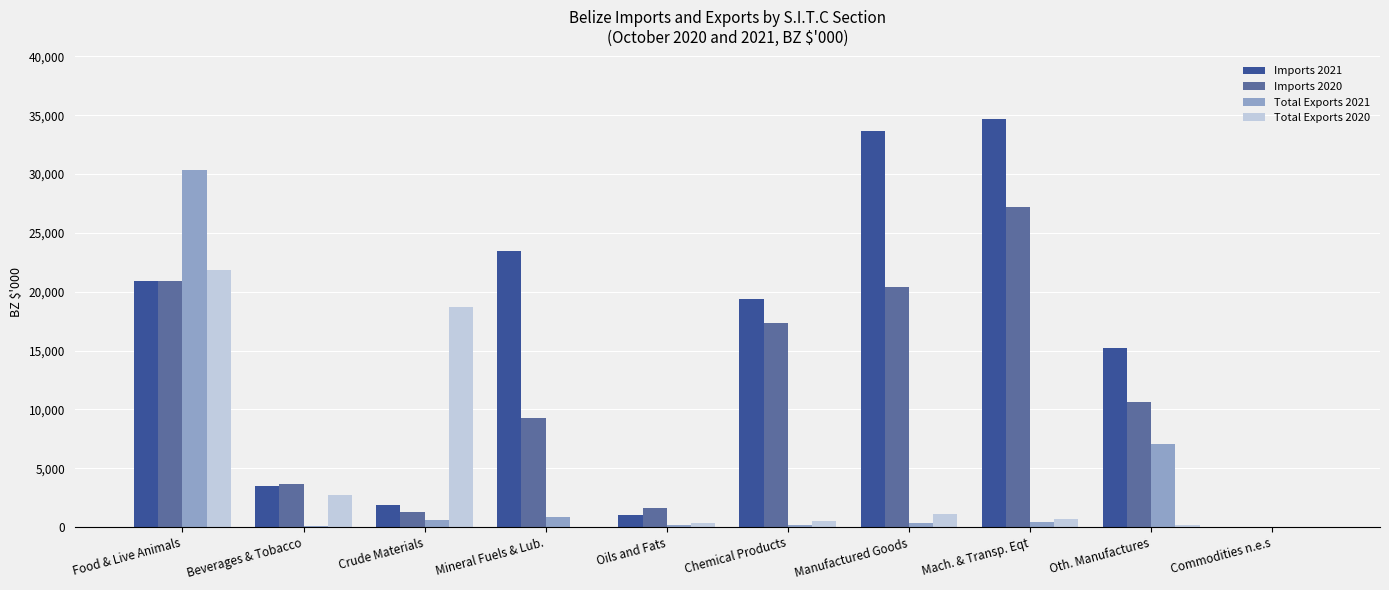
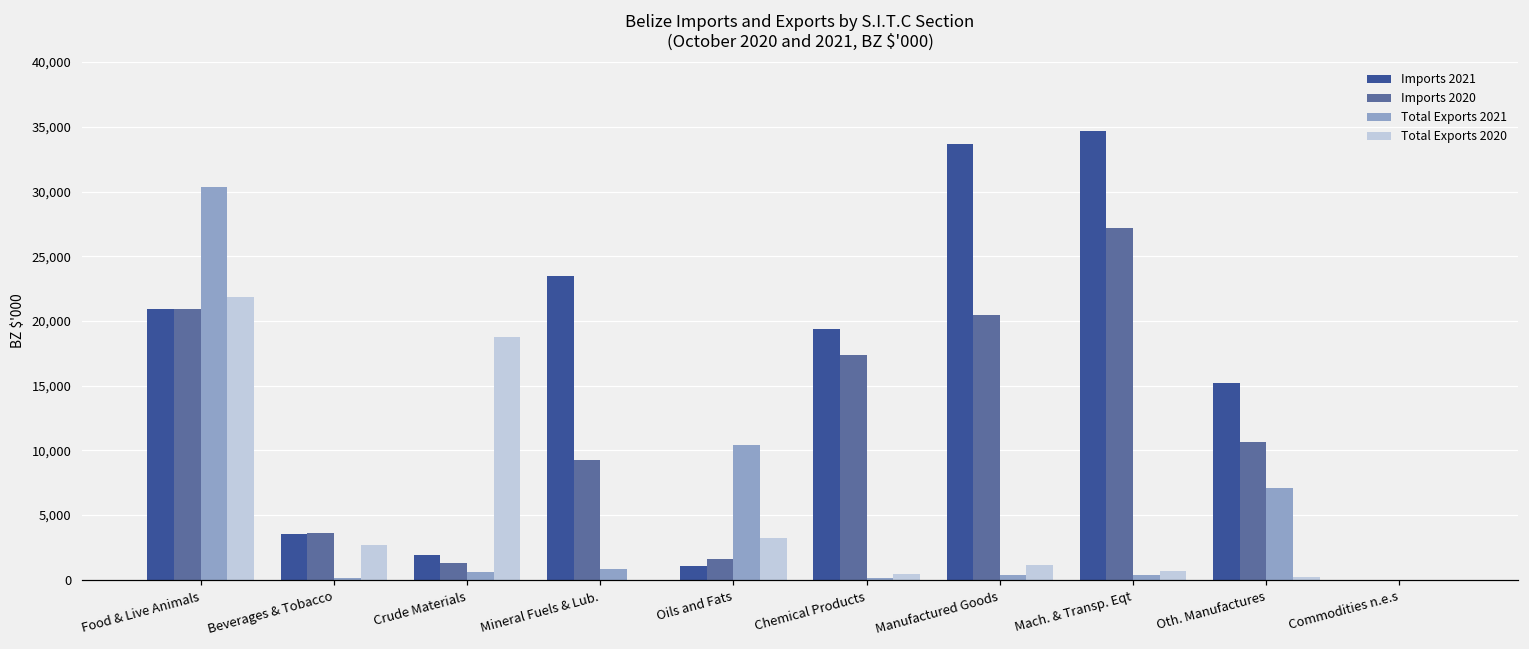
  {
    "Total Exports 2021": {
      "Food & Live Animals": "30,300",
      "Crude Materials": "600",
      "Mineral Fuels & Lub.": "800",
-     "Oils and Fats": "200",
+     "Oils and Fats": "10,400",
      "Manufactured Goods": "300",
      "Mach. & Transp. Eqt": "400",
      "Oth. Manufactures": "7,100",
      "Commodities n.e.s": "0"
    },
    "Total Exports 2020": {
      "Food & Live Animals": "21,900",
      "Beverages & Tobacco": "2,700",
      "Crude Materials": "18,700",
-     "Oils and Fats": "300",
+     "Oils and Fats": "3,200",
      "Chemical Products": "500",
      "Manufactured Goods": "1,200",
      "Mach. & Transp. Eqt": "700",
      "Oth. Manufactures": "200",
      "Commodities n.e.s": "0"
    }
  }
